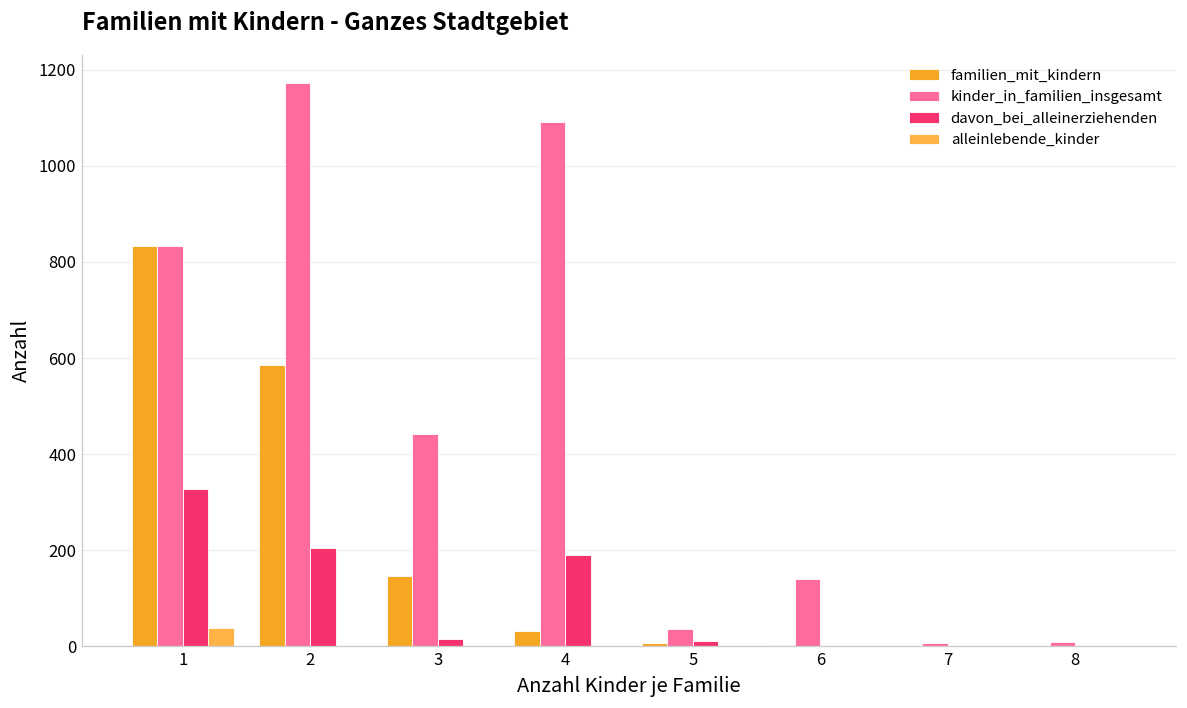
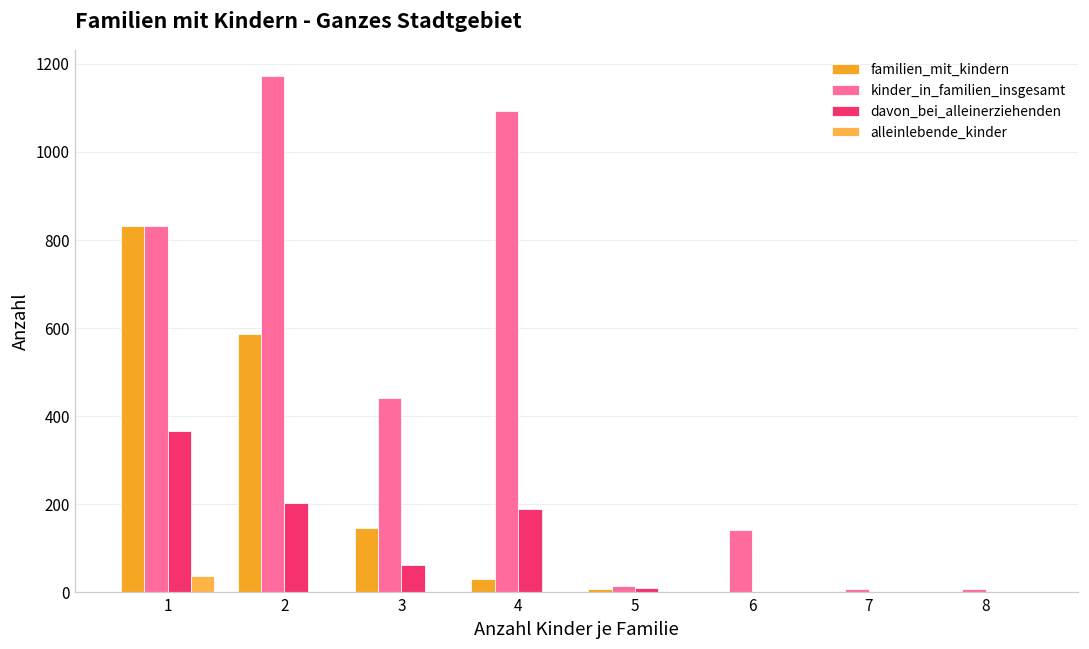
  {
    "kinder_in_familien_insgesamt": {
      "1": 830,
      "2": 1170,
      "3": 440,
      "4": 1090,
-     "5": 40,
+     "5": 10,
      "6": 140,
      "7": 10,
      "8": 10
    },
    "davon_bei_alleinerziehenden": {
-     "1": 330,
+     "1": 370,
      "2": 200,
-     "3": 20,
+     "3": 60,
      "4": 190,
      "5": 10,
      "6": 0,
      "7": 0,
      "8": 0
    }
  }
